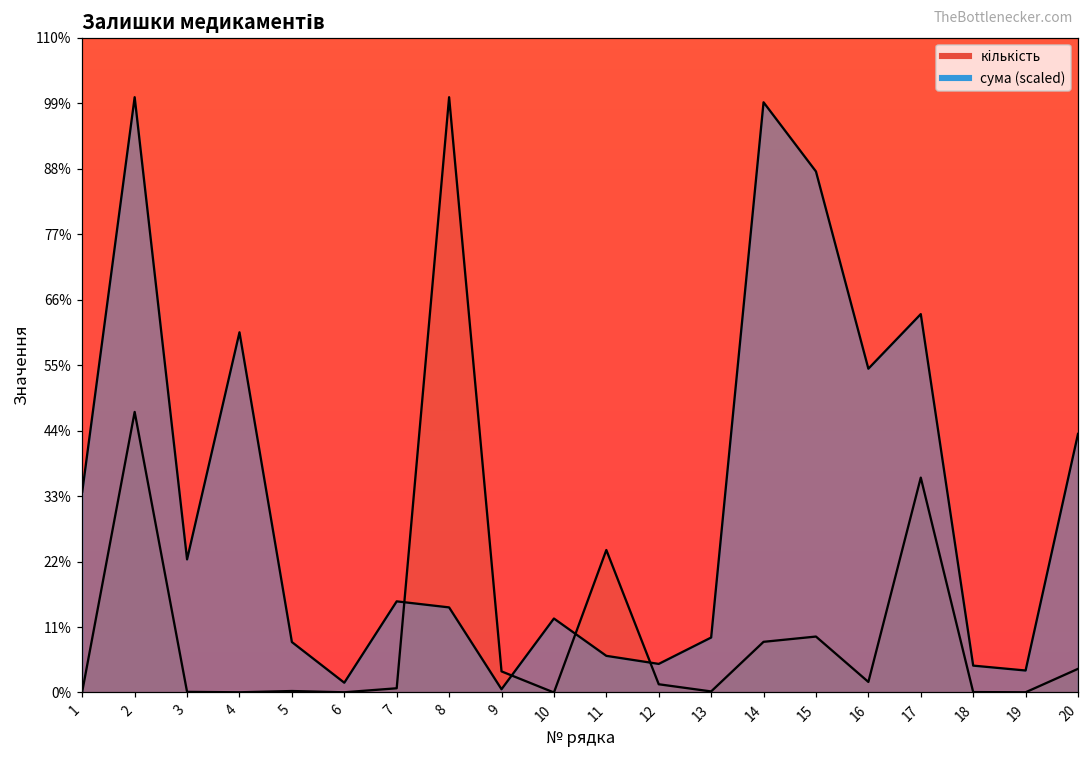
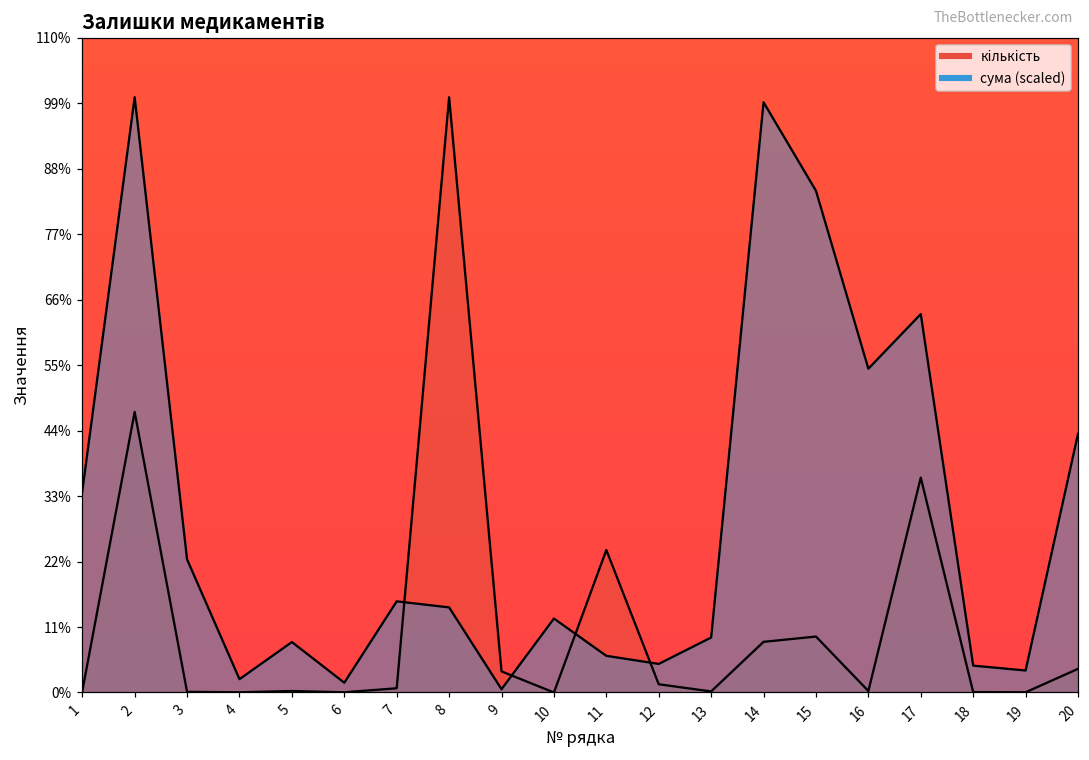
  {
    "кількість": {
      "1": "0%",
      "2": "47%",
      "3": "0%",
      "4": "0%",
      "5": "0%",
      "6": "0%",
      "7": "1%",
      "8": "100%",
      "9": "4%",
      "10": "0%",
      "11": "24%",
      "12": "1%",
      "13": "0%",
      "14": "9%",
      "15": "9%",
-     "16": "2%",
+     "16": "0%",
      "17": "36%",
      "18": "0%",
      "19": "0%",
      "20": "4%"
    },
    "сума (scaled)": {
      "1": "34%",
      "2": "100%",
      "3": "22%",
-     "4": "61%",
+     "4": "2%",
      "5": "8%",
      "6": "2%",
      "7": "15%",
      "8": "14%",
      "9": "1%",
      "10": "12%",
      "11": "6%",
      "12": "5%",
      "13": "9%",
      "14": "99%",
-     "15": "88%",
+     "15": "84%",
      "16": "54%",
      "17": "64%",
      "18": "5%",
      "19": "4%",
      "20": "43%"
    }
  }
